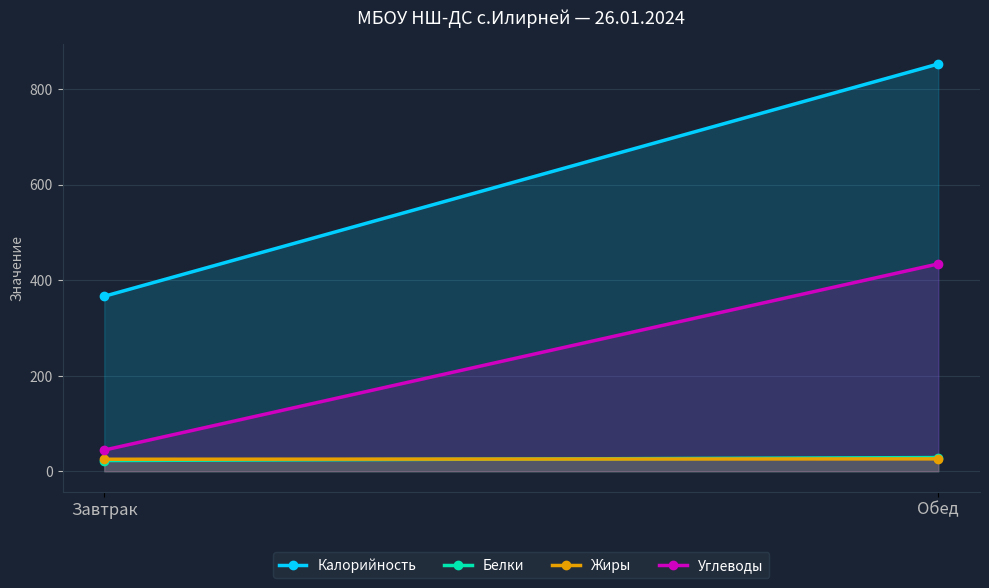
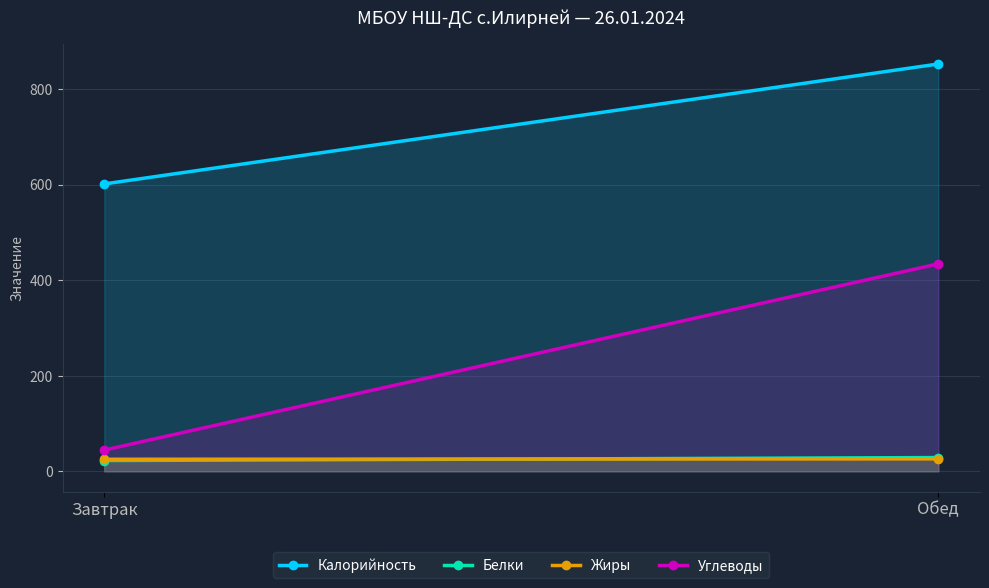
  {
    "Калорийность": {
-     "Завтрак": 370,
+     "Завтрак": 600,
      "Обед": 850
    },
    "Углеводы": {
      "Завтрак": 40,
      "Обед": 430
    }
  }
